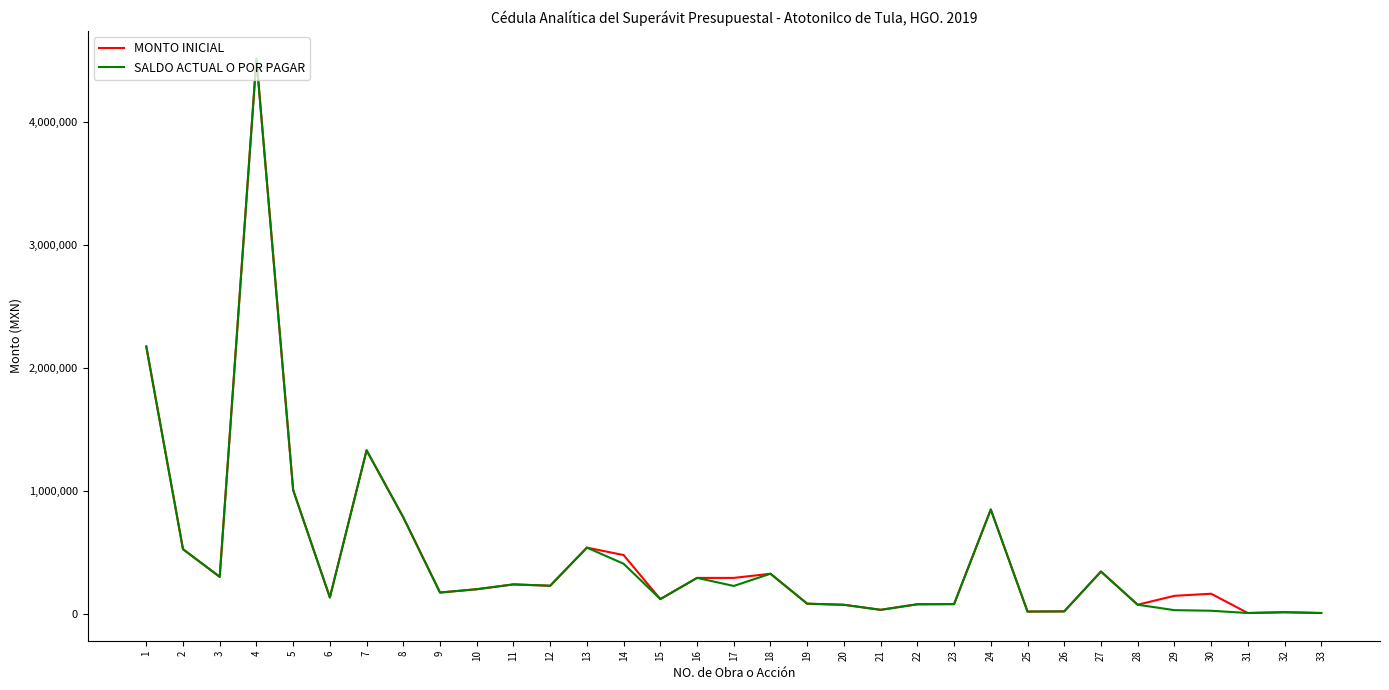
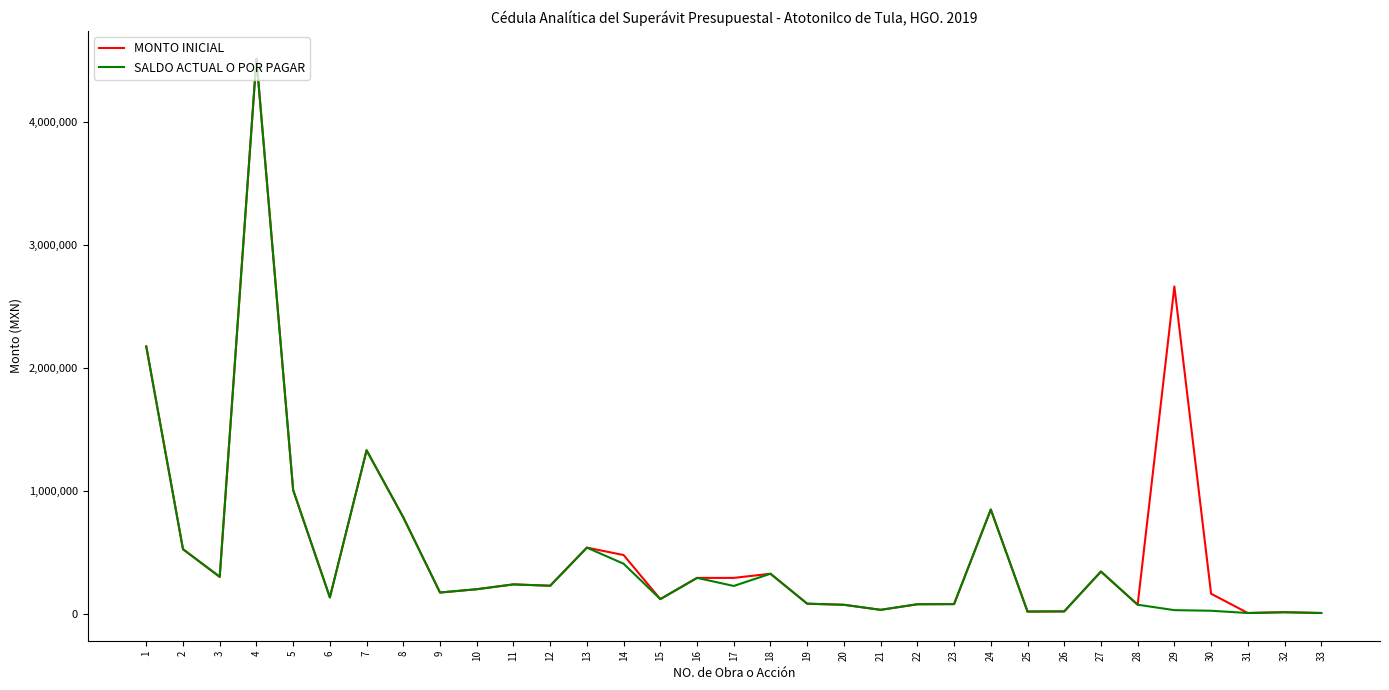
  {
    "MONTO INICIAL": {
      "14": "480,000",
      "17": "290,000",
-     "29": "150,000",
+     "29": "2,660,000",
      "30": "160,000"
    },
    "SALDO ACTUAL O POR PAGAR": {
      "14": "410,000",
      "17": "230,000",
      "29": "30,000",
      "30": "20,000"
    }
  }
